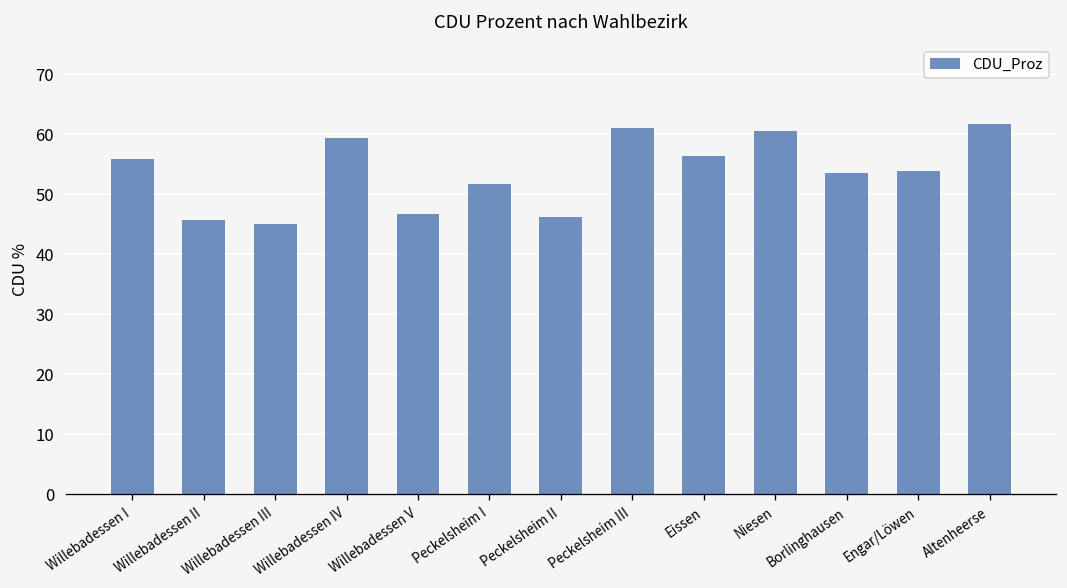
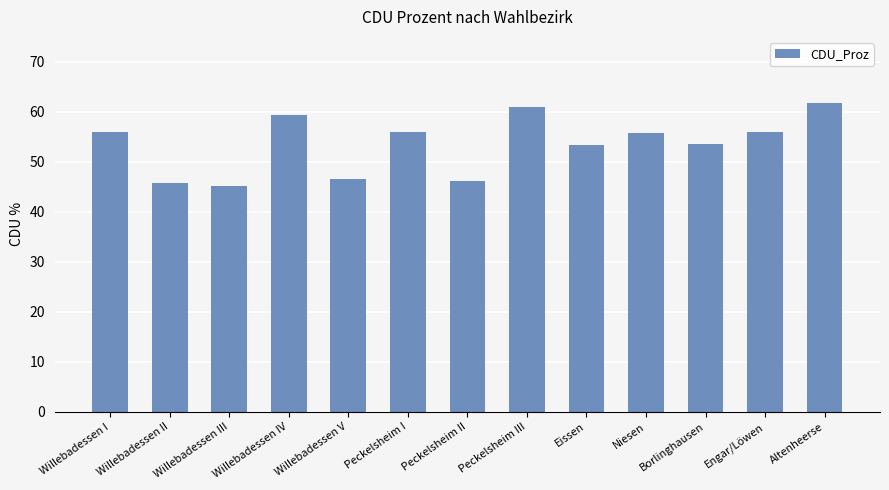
  {
    "Willebadessen I": 56,
    "Willebadessen II": 46,
    "Willebadessen III": 45,
    "Willebadessen IV": 59,
    "Willebadessen V": 47,
-   "Peckelsheim I": 52,
+   "Peckelsheim I": 56,
    "Peckelsheim II": 46,
    "Peckelsheim III": 61,
-   "Eissen": 56,
-   "Niesen": 61,
+   "Eissen": 53,
+   "Niesen": 56,
    "Borlinghausen": 54,
-   "Engar/Löwen": 54,
+   "Engar/Löwen": 56,
    "Altenheerse": 62
  }
